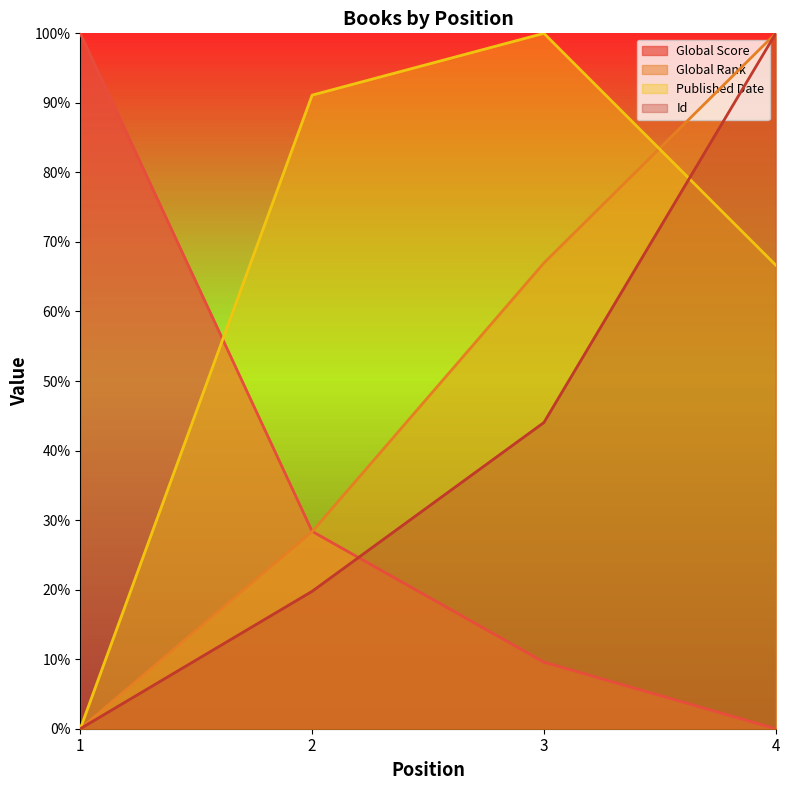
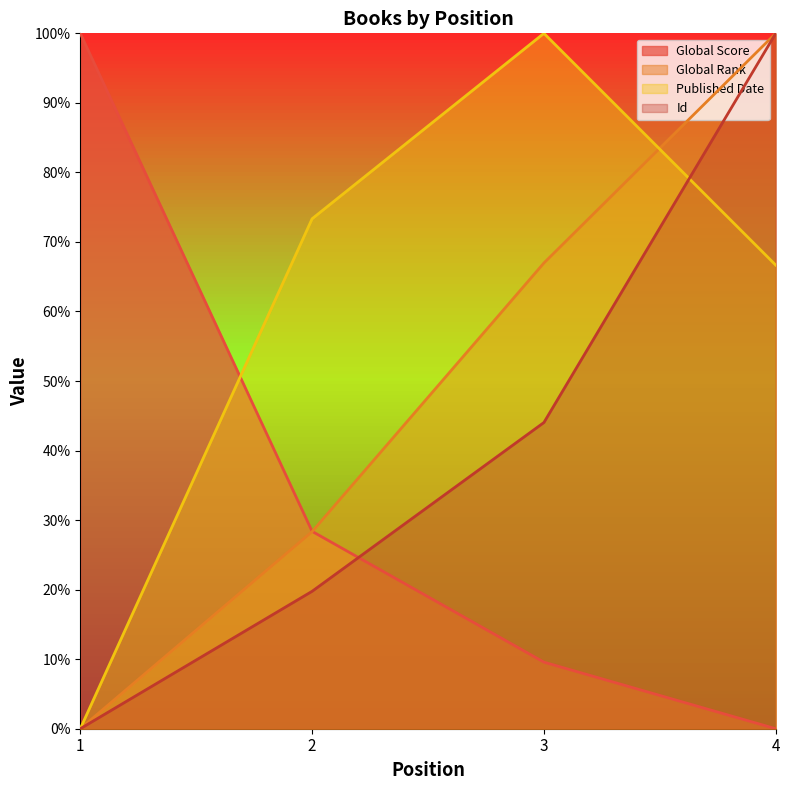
  {
    "Published Date": {
-     "2": "91%",
+     "2": "73%",
      "3": "100%",
      "4": "67%"
    }
  }
